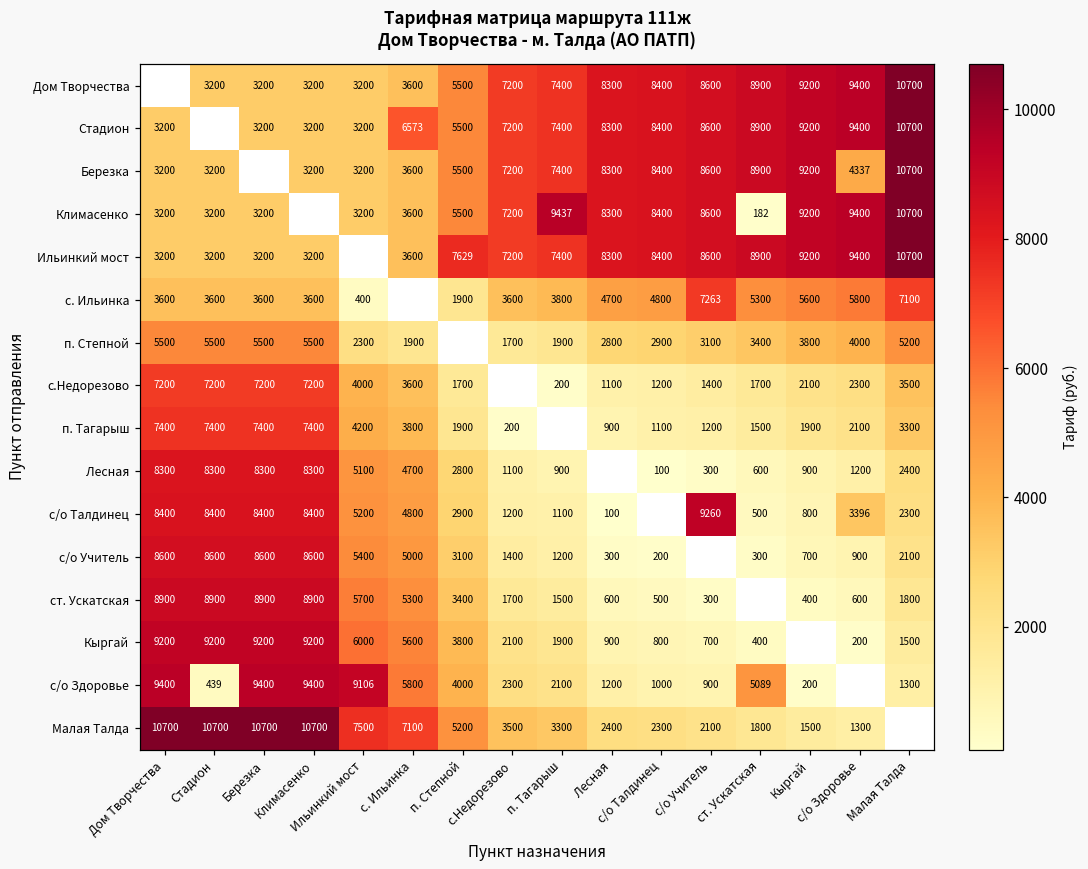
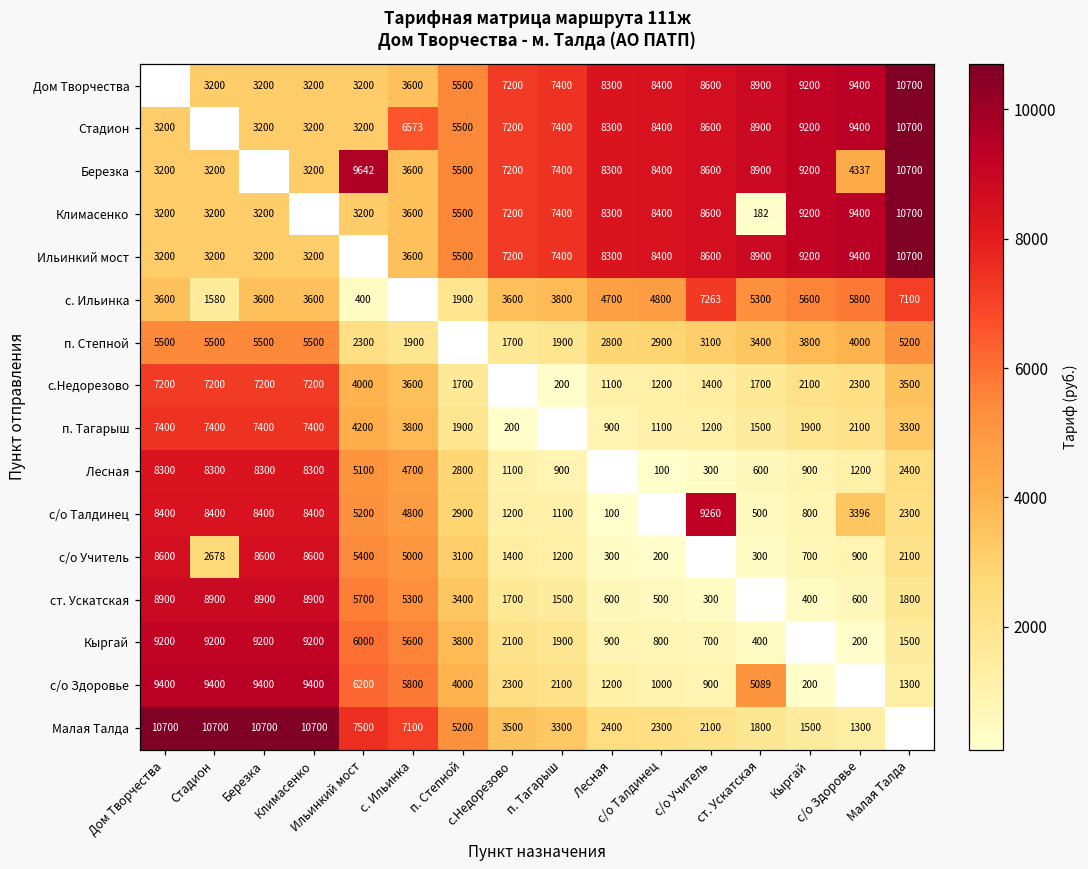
  {
    "Березка": {
      "Дом Творчества": 3200,
      "Стадион": 3200,
      "Климасенко": 3200,
-     "Ильинкий мост": 3200,
+     "Ильинкий мост": 9642,
      "с. Ильинка": 3600,
      "п. Степной": 5500,
      "с.Недорезово": 7200,
      "п. Тагарыш": 7400,
      "Лесная": 8300,
      "с/о Талдинец": 8400,
      "с/о Учитель": 8600,
      "ст. Ускатская": 8900,
      "Кыргай": 9200,
      "с/о Здоровье": 4337,
      "Малая Талда": 10700
    },
    "Климасенко": {
      "Дом Творчества": 3200,
      "Стадион": 3200,
      "Березка": 3200,
      "Ильинкий мост": 3200,
      "с. Ильинка": 3600,
      "п. Степной": 5500,
      "с.Недорезово": 7200,
-     "п. Тагарыш": 9437,
+     "п. Тагарыш": 7400,
      "Лесная": 8300,
      "с/о Талдинец": 8400,
      "с/о Учитель": 8600,
      "ст. Ускатская": 182,
      "Кыргай": 9200,
      "с/о Здоровье": 9400,
      "Малая Талда": 10700
    },
    "Ильинкий мост": {
      "Дом Творчества": 3200,
      "Стадион": 3200,
      "Березка": 3200,
      "Климасенко": 3200,
      "с. Ильинка": 3600,
-     "п. Степной": 7629,
+     "п. Степной": 5500,
      "с.Недорезово": 7200,
      "п. Тагарыш": 7400,
      "Лесная": 8300,
      "с/о Талдинец": 8400,
      "с/о Учитель": 8600,
      "ст. Ускатская": 8900,
      "Кыргай": 9200,
      "с/о Здоровье": 9400,
      "Малая Талда": 10700
    },
    "с. Ильинка": {
      "Дом Творчества": 3600,
-     "Стадион": 3600,
+     "Стадион": 1580,
      "Березка": 3600,
      "Климасенко": 3600,
      "Ильинкий мост": 400,
      "п. Степной": 1900,
      "с.Недорезово": 3600,
      "п. Тагарыш": 3800,
      "Лесная": 4700,
      "с/о Талдинец": 4800,
      "с/о Учитель": 7263,
      "ст. Ускатская": 5300,
      "Кыргай": 5600,
      "с/о Здоровье": 5800,
      "Малая Талда": 7100
    },
    "с/о Учитель": {
      "Дом Творчества": 8600,
-     "Стадион": 8600,
+     "Стадион": 2678,
      "Березка": 8600,
      "Климасенко": 8600,
      "Ильинкий мост": 5400,
      "с. Ильинка": 5000,
      "п. Степной": 3100,
      "с.Недорезово": 1400,
      "п. Тагарыш": 1200,
      "Лесная": 300,
      "с/о Талдинец": 200,
      "ст. Ускатская": 300,
      "Кыргай": 700,
      "с/о Здоровье": 900,
      "Малая Талда": 2100
    },
    "с/о Здоровье": {
      "Дом Творчества": 9400,
-     "Стадион": 439,
+     "Стадион": 9400,
      "Березка": 9400,
      "Климасенко": 9400,
-     "Ильинкий мост": 9106,
+     "Ильинкий мост": 6200,
      "с. Ильинка": 5800,
      "п. Степной": 4000,
      "с.Недорезово": 2300,
      "п. Тагарыш": 2100,
      "Лесная": 1200,
      "с/о Талдинец": 1000,
      "с/о Учитель": 900,
      "ст. Ускатская": 5089,
      "Кыргай": 200,
      "Малая Талда": 1300
    }
  }
